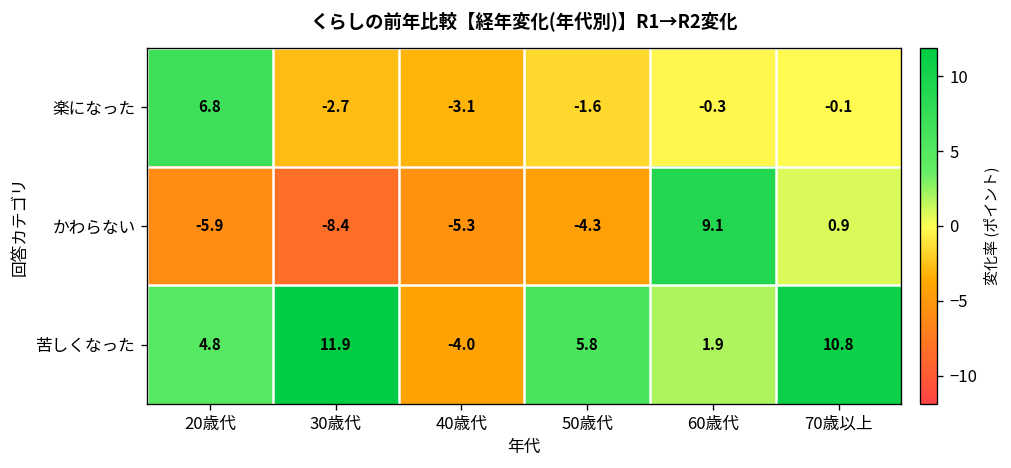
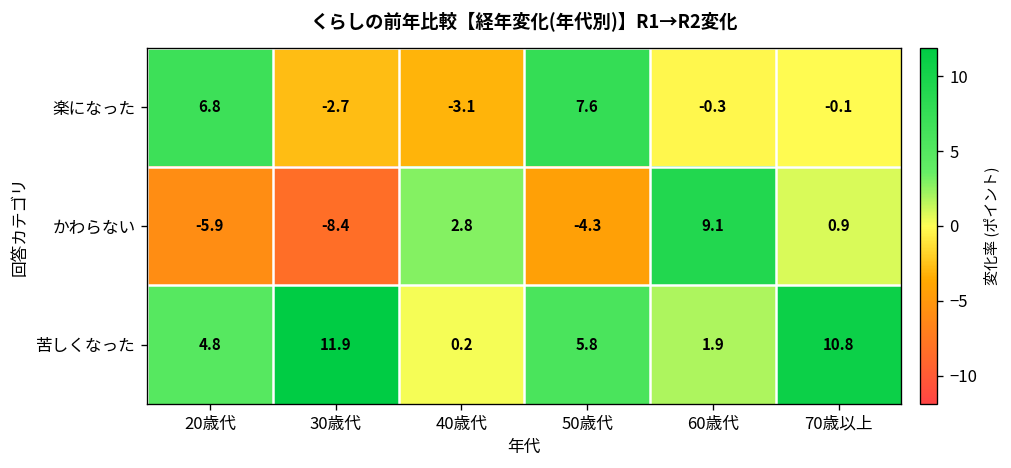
  {
    "楽になった": {
      "20歳代": 6.8,
      "30歳代": -2.7,
      "40歳代": -3.1,
-     "50歳代": -1.6,
+     "50歳代": 7.6,
      "60歳代": -0.3,
      "70歳以上": -0.1
    },
    "かわらない": {
      "20歳代": -5.9,
      "30歳代": -8.4,
-     "40歳代": -5.3,
+     "40歳代": 2.8,
      "50歳代": -4.3,
      "60歳代": 9.1,
      "70歳以上": 0.9
    },
    "苦しくなった": {
      "20歳代": 4.8,
      "30歳代": 11.9,
-     "40歳代": -4.0,
+     "40歳代": 0.2,
      "50歳代": 5.8,
      "60歳代": 1.9,
      "70歳以上": 10.8
    }
  }
